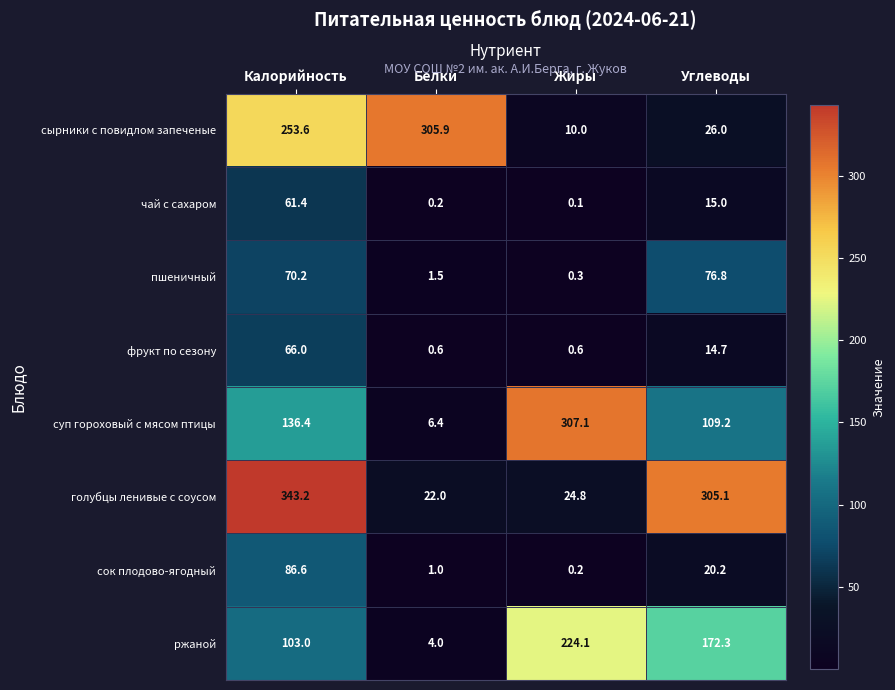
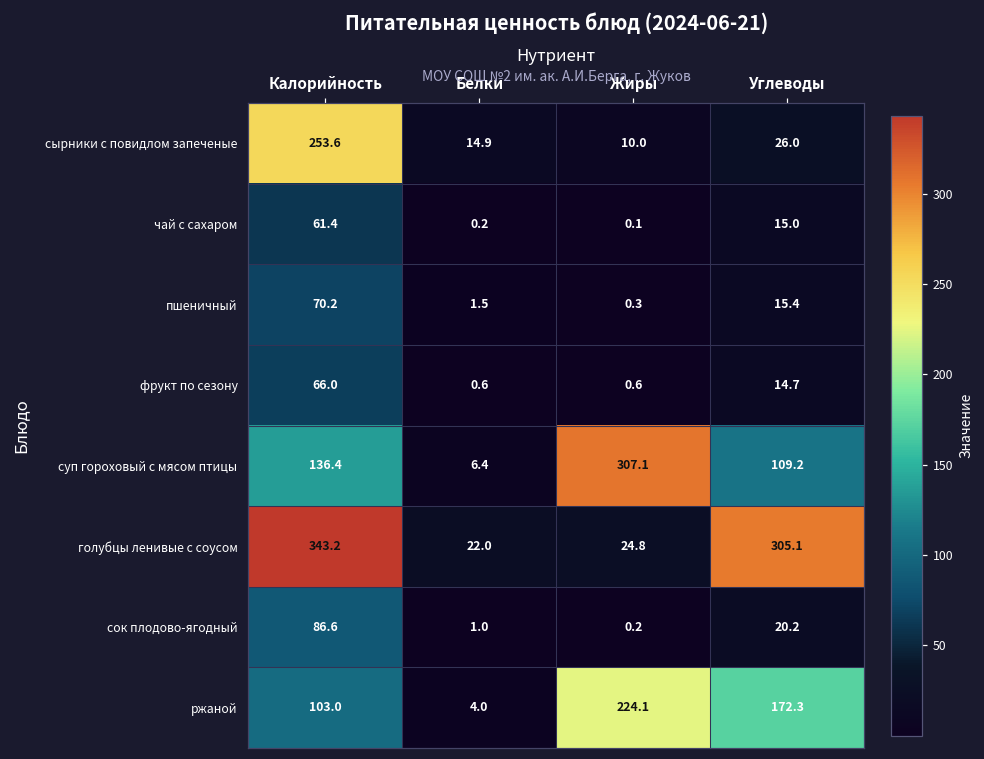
  {
    "сырники с повидлом запеченые": {
      "Калорийность": 253.6,
-     "Белки": 305.9,
+     "Белки": 14.9,
      "Жиры": 10.0,
      "Углеводы": 26.0
    },
    "чай с сахаром": {
      "Калорийность": 61.4,
      "Белки": 0.2,
      "Жиры": 0.1,
      "Углеводы": 15.0
    },
    "пшеничный": {
      "Калорийность": 70.2,
      "Белки": 1.5,
      "Жиры": 0.3,
-     "Углеводы": 76.8
+     "Углеводы": 15.4
    },
    "фрукт по сезону": {
      "Калорийность": 66.0,
      "Белки": 0.6,
      "Жиры": 0.6,
      "Углеводы": 14.7
    },
    "суп гороховый с мясом птицы": {
      "Калорийность": 136.4,
      "Белки": 6.4,
      "Жиры": 307.1,
      "Углеводы": 109.2
    },
    "голубцы ленивые с соусом": {
      "Калорийность": 343.2,
      "Белки": 22.0,
      "Жиры": 24.8,
      "Углеводы": 305.1
    },
    "сок плодово-ягодный": {
      "Калорийность": 86.6,
      "Белки": 1.0,
      "Жиры": 0.2,
      "Углеводы": 20.2
    },
    "ржаной": {
      "Калорийность": 103.0,
      "Белки": 4.0,
      "Жиры": 224.1,
      "Углеводы": 172.3
    }
  }
